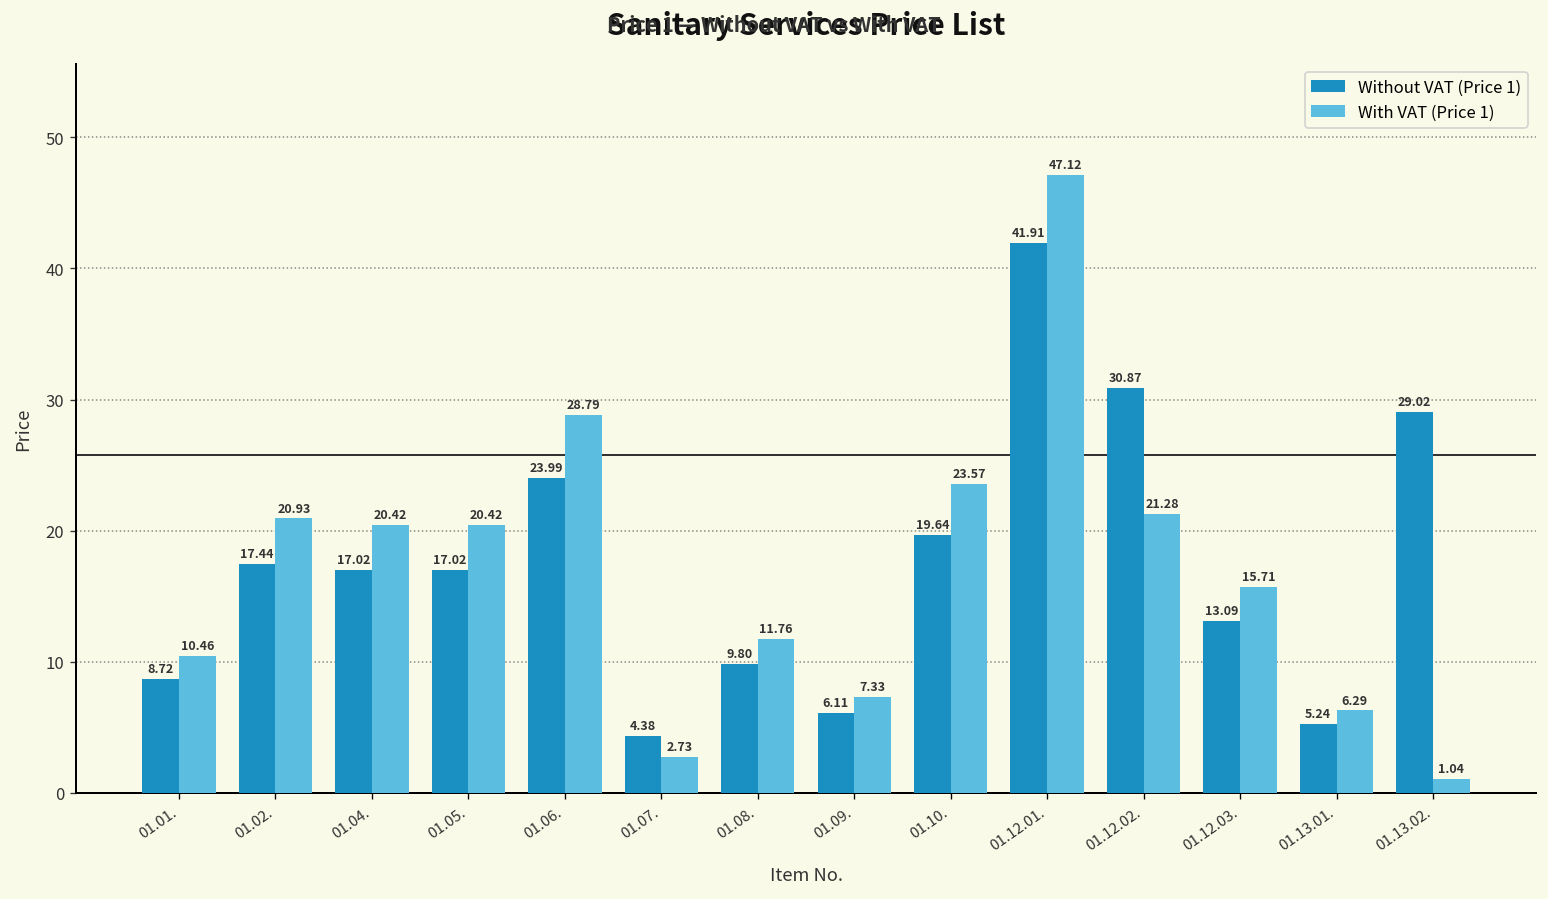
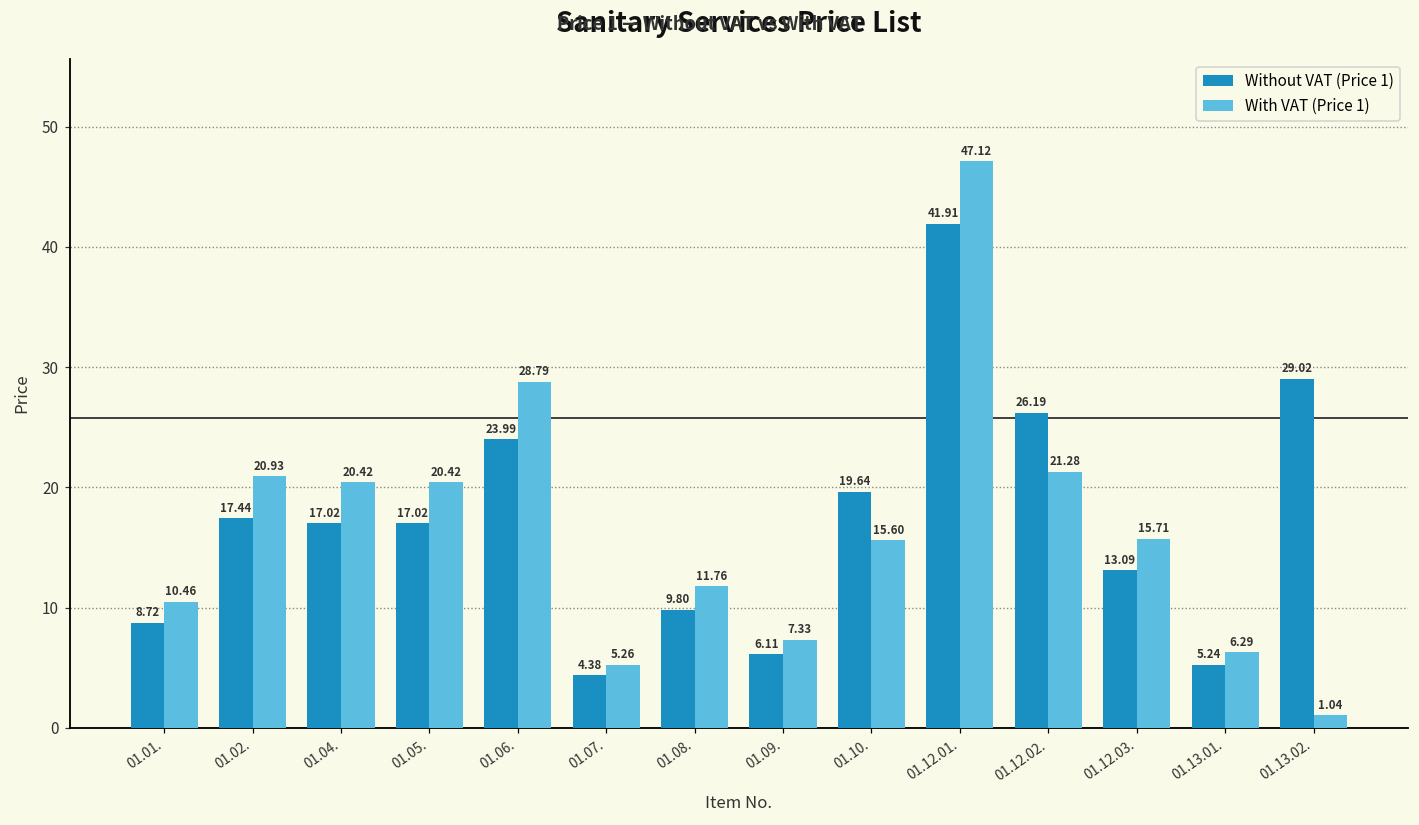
  {
    "Without VAT (Price 1)": {
      "01.01.": 8.72,
      "01.02.": 17.44,
      "01.04.": 17.02,
      "01.05.": 17.02,
      "01.06.": 23.99,
      "01.07.": 4.38,
      "01.08.": 9.80,
      "01.09.": 6.11,
      "01.10.": 19.64,
      "01.12.01.": 41.91,
-     "01.12.02.": 30.87,
+     "01.12.02.": 26.19,
      "01.12.03.": 13.09,
      "01.13.01.": 5.24,
      "01.13.02.": 29.02
    },
    "With VAT (Price 1)": {
      "01.01.": 10.46,
      "01.02.": 20.93,
      "01.04.": 20.42,
      "01.05.": 20.42,
      "01.06.": 28.79,
-     "01.07.": 2.73,
+     "01.07.": 5.26,
      "01.08.": 11.76,
      "01.09.": 7.33,
-     "01.10.": 23.57,
+     "01.10.": 15.60,
      "01.12.01.": 47.12,
      "01.12.02.": 21.28,
      "01.12.03.": 15.71,
      "01.13.01.": 6.29,
      "01.13.02.": 1.04
    }
  }
